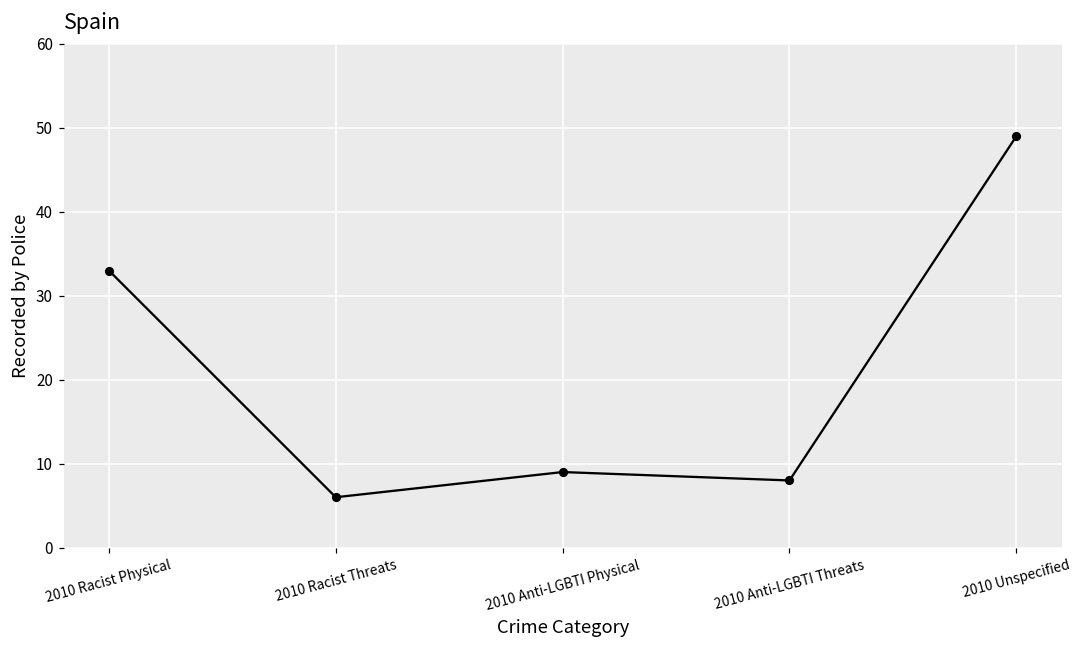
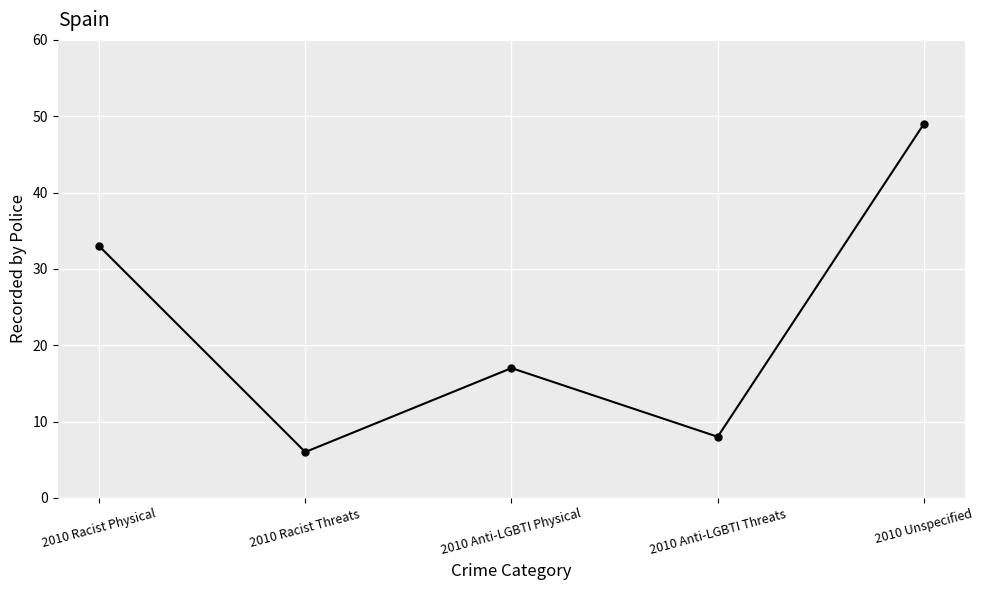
  {
    "2010 Racist Physical": 33,
    "2010 Racist Threats": 6,
-   "2010 Anti-LGBTI Physical": 9,
+   "2010 Anti-LGBTI Physical": 17,
    "2010 Anti-LGBTI Threats": 8,
    "2010 Unspecified": 49
  }
